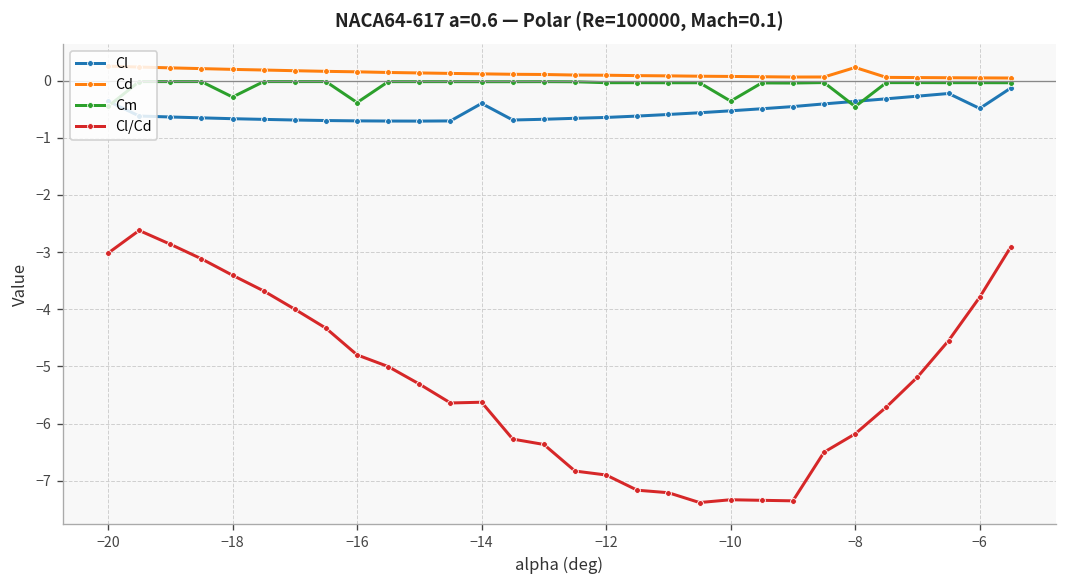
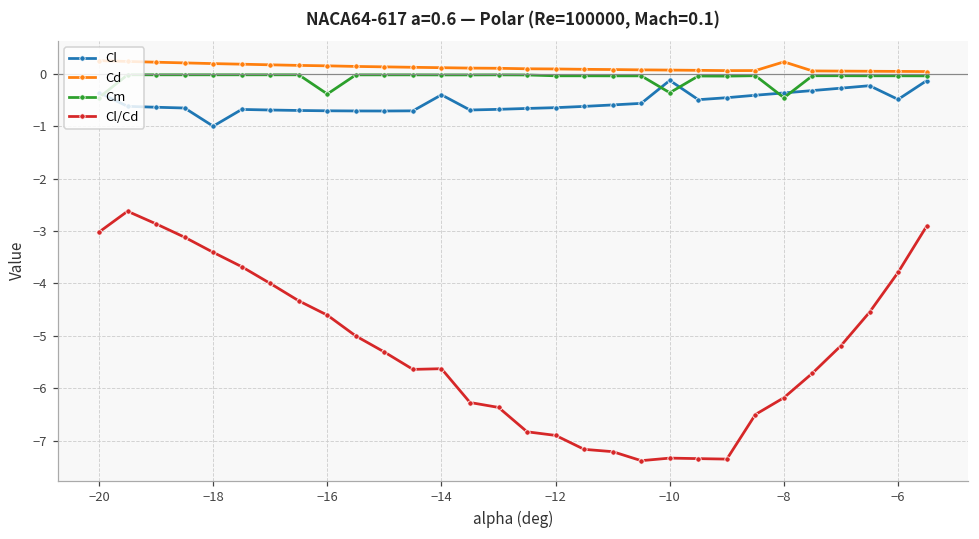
  {
    "Cl": {
-     "−18": -0.7,
+     "−18": -1.0,
      "−16": -0.7,
      "−14": -0.4,
      "−12": -0.6,
-     "−10": -0.5,
+     "−10": -0.1,
      "−8": -0.4,
      "−6": -0.5
    },
    "Cd": {
      "−18": 0.2,
      "−16": 0.2,
      "−14": 0.1,
      "−12": 0.1,
      "−10": 0.1,
      "−8": 0.2,
      "−6": 0.0
    },
    "Cm": {
-     "−18": -0.3,
+     "−18": 0.0,
      "−16": -0.4,
      "−14": 0.0,
      "−12": 0.0,
      "−10": -0.4,
      "−8": -0.5,
      "−6": 0.0
    },
    "Cl/Cd": {
      "−20": -3.0,
      "−18": -3.4,
-     "−16": -4.8,
+     "−16": -4.6,
      "−14": -5.6,
      "−12": -6.9,
      "−10": -7.3,
      "−8": -6.2,
      "−6": -3.8
    }
  }
